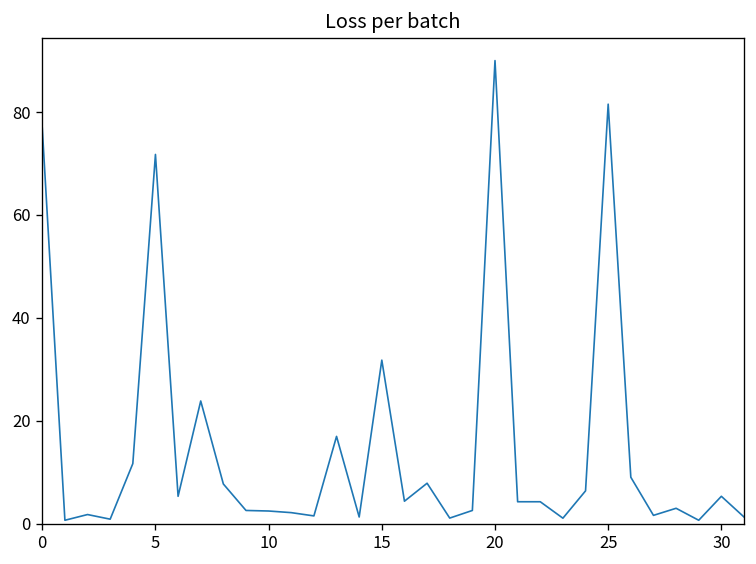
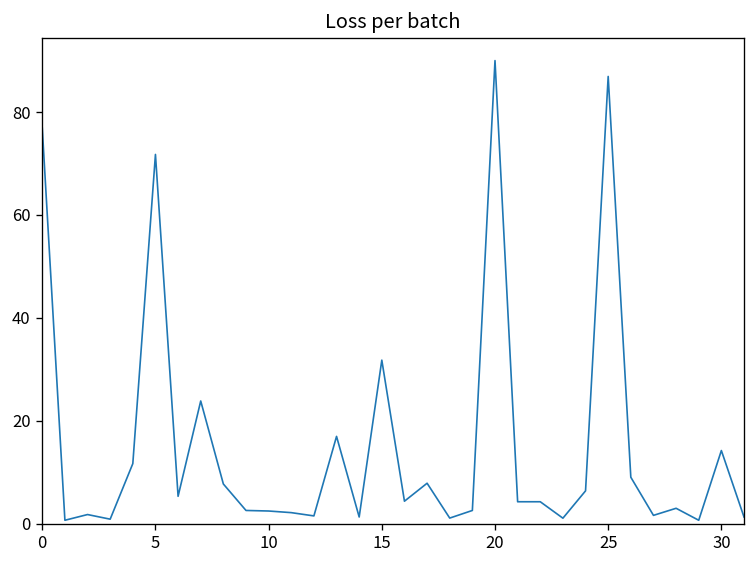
  {
    "0": 77,
    "5": 72,
    "10": 2,
    "15": 32,
    "20": 90,
-   "25": 82,
-   "30": 5
+   "25": 87,
+   "30": 14
  }
